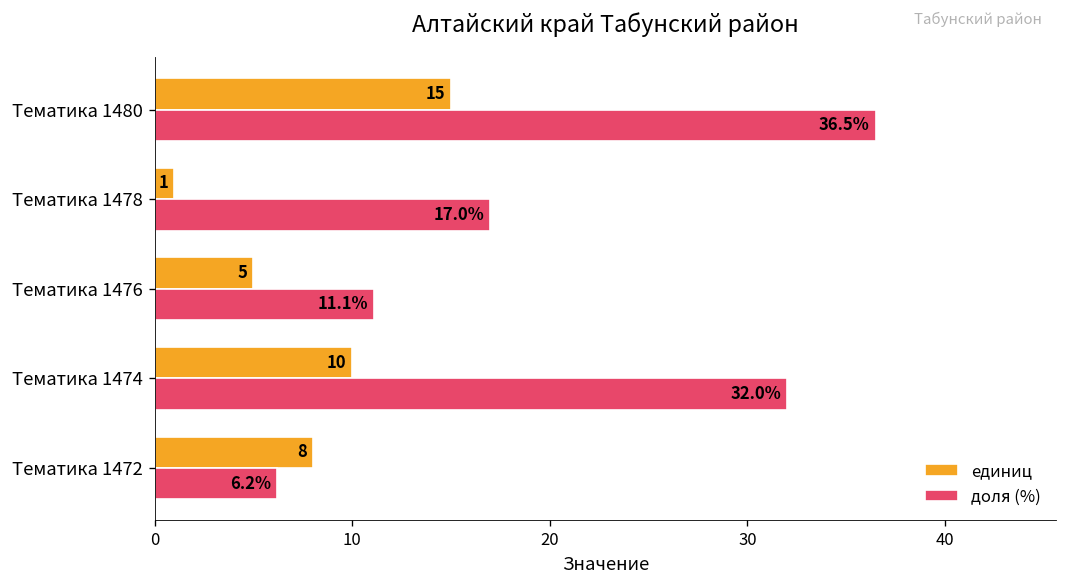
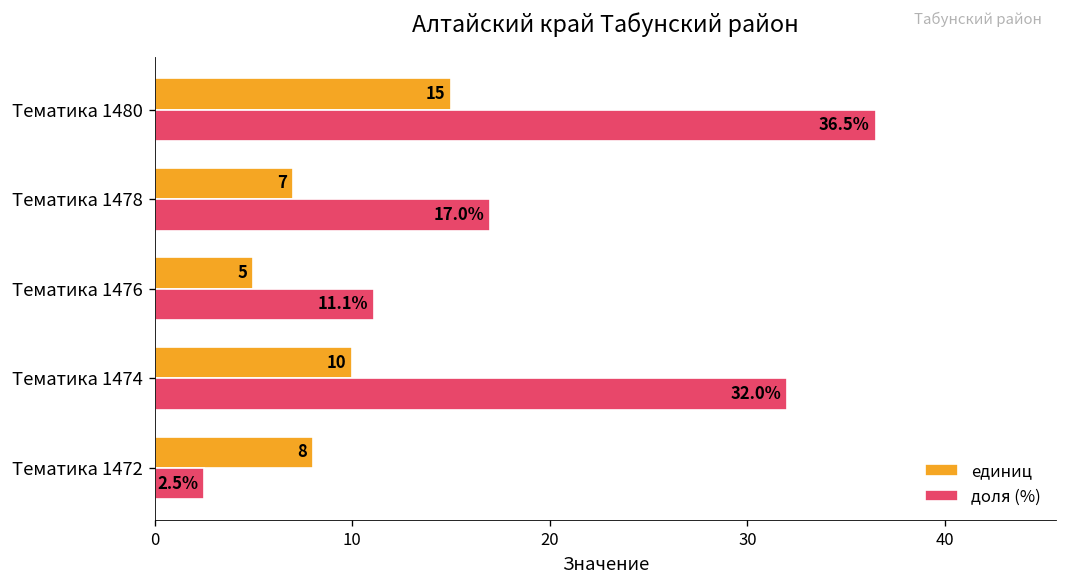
  {
    "единиц": {
      "Тематика 1480": "15",
-     "Тематика 1478": "1",
+     "Тематика 1478": "7",
      "Тематика 1476": "5",
      "Тематика 1474": "10",
      "Тематика 1472": "8"
    },
    "доля (%)": {
      "Тематика 1480": "36.5%",
      "Тематика 1478": "17.0%",
      "Тематика 1476": "11.1%",
      "Тематика 1474": "32.0%",
-     "Тематика 1472": "6.2%"
+     "Тематика 1472": "2.5%"
    }
  }
